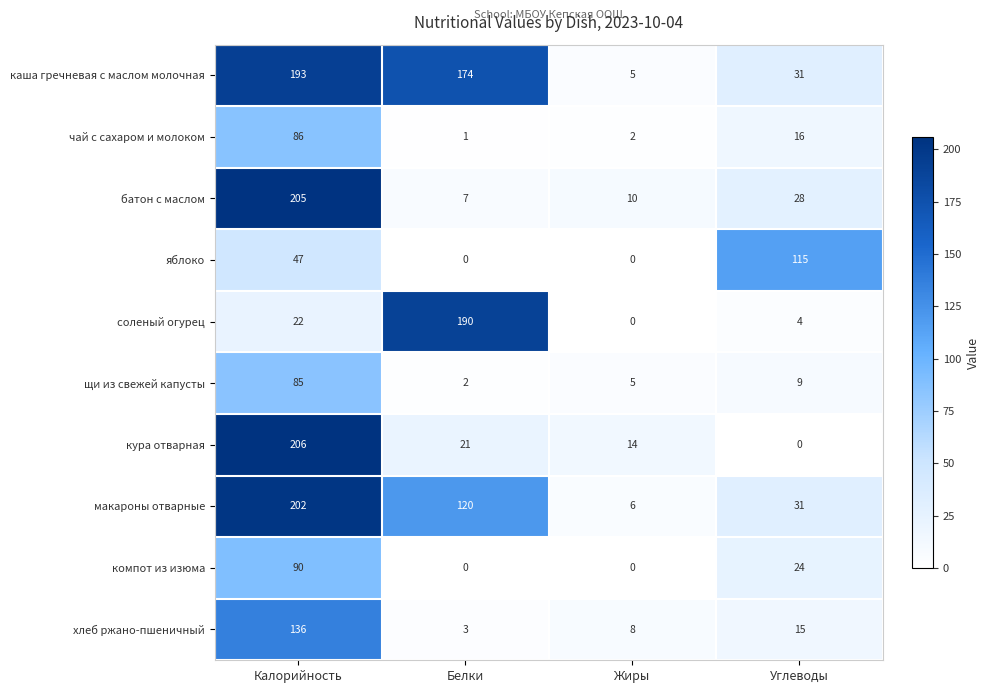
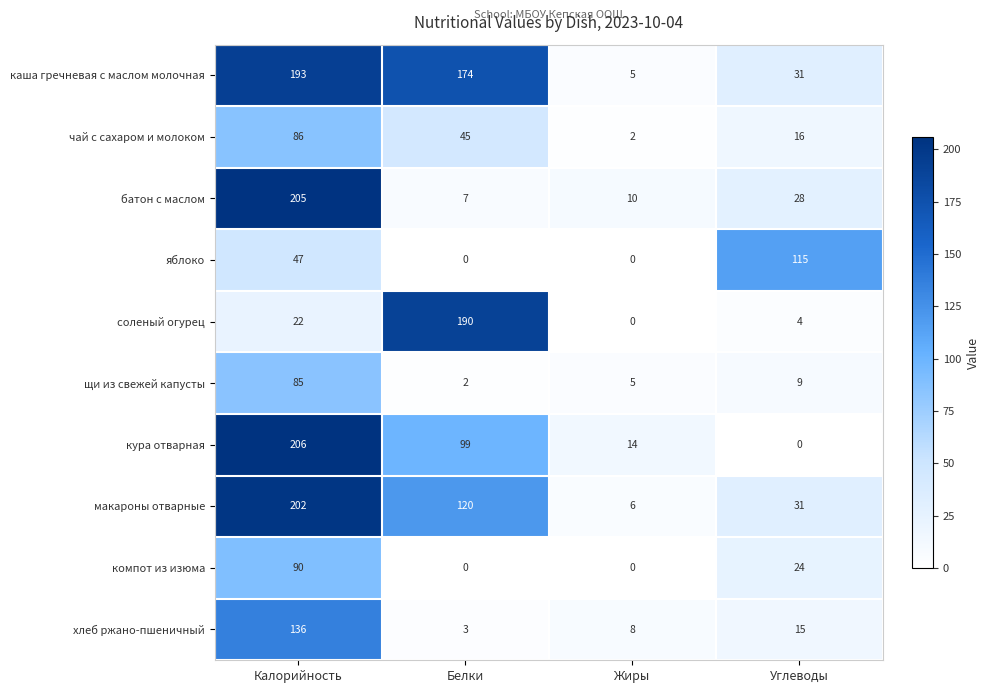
  {
    "каша гречневая с маслом молочная": {
      "Калорийность": 193,
      "Белки": 174,
      "Жиры": 5,
      "Углеводы": 31
    },
    "чай с сахаром и молоком": {
      "Калорийность": 86,
-     "Белки": 1,
+     "Белки": 45,
      "Жиры": 2,
      "Углеводы": 16
    },
    "батон с маслом": {
      "Калорийность": 205,
      "Белки": 7,
      "Жиры": 10,
      "Углеводы": 28
    },
    "яблоко": {
      "Калорийность": 47,
      "Белки": 0,
      "Жиры": 0,
      "Углеводы": 115
    },
    "соленый огурец": {
      "Калорийность": 22,
      "Белки": 190,
      "Жиры": 0,
      "Углеводы": 4
    },
    "щи из свежей капусты": {
      "Калорийность": 85,
      "Белки": 2,
      "Жиры": 5,
      "Углеводы": 9
    },
    "кура отварная": {
      "Калорийность": 206,
-     "Белки": 21,
+     "Белки": 99,
      "Жиры": 14,
      "Углеводы": 0
    },
    "макароны отварные": {
      "Калорийность": 202,
      "Белки": 120,
      "Жиры": 6,
      "Углеводы": 31
    },
    "компот из изюма": {
      "Калорийность": 90,
      "Белки": 0,
      "Жиры": 0,
      "Углеводы": 24
    },
    "хлеб ржано-пшеничный": {
      "Калорийность": 136,
      "Белки": 3,
      "Жиры": 8,
      "Углеводы": 15
    }
  }
